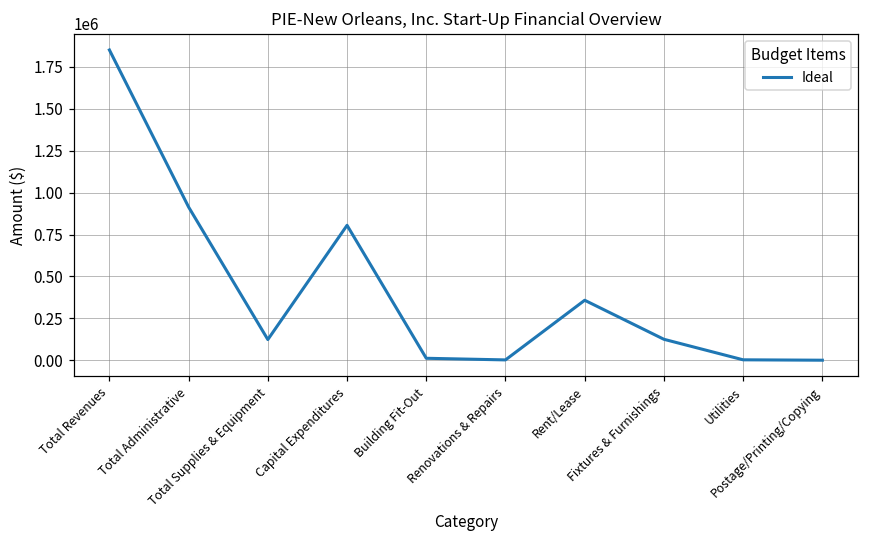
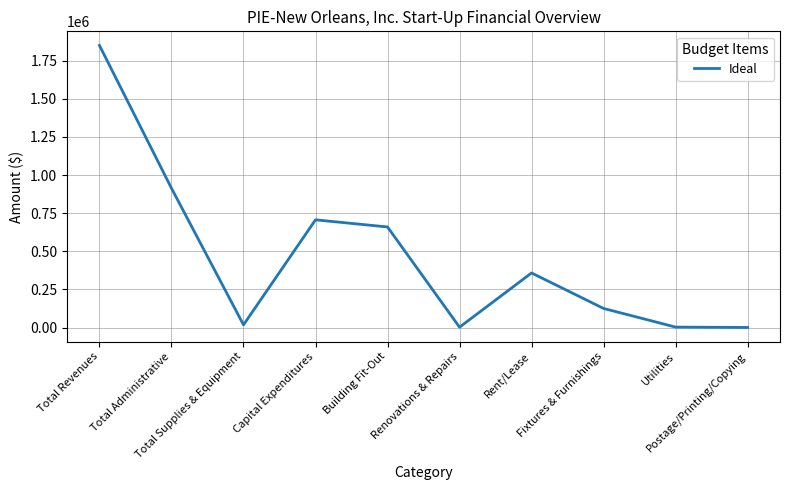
  {
    "Total Revenues": 1850000,
    "Total Administrative": 910000,
-   "Total Supplies & Equipment": 120000,
-   "Capital Expenditures": 810000,
-   "Building Fit-Out": 10000,
+   "Total Supplies & Equipment": 20000,
+   "Capital Expenditures": 710000,
+   "Building Fit-Out": 660000,
    "Renovations & Repairs": 0,
    "Rent/Lease": 360000,
    "Fixtures & Furnishings": 130000,
    "Utilities": 0,
    "Postage/Printing/Copying": 0
  }
